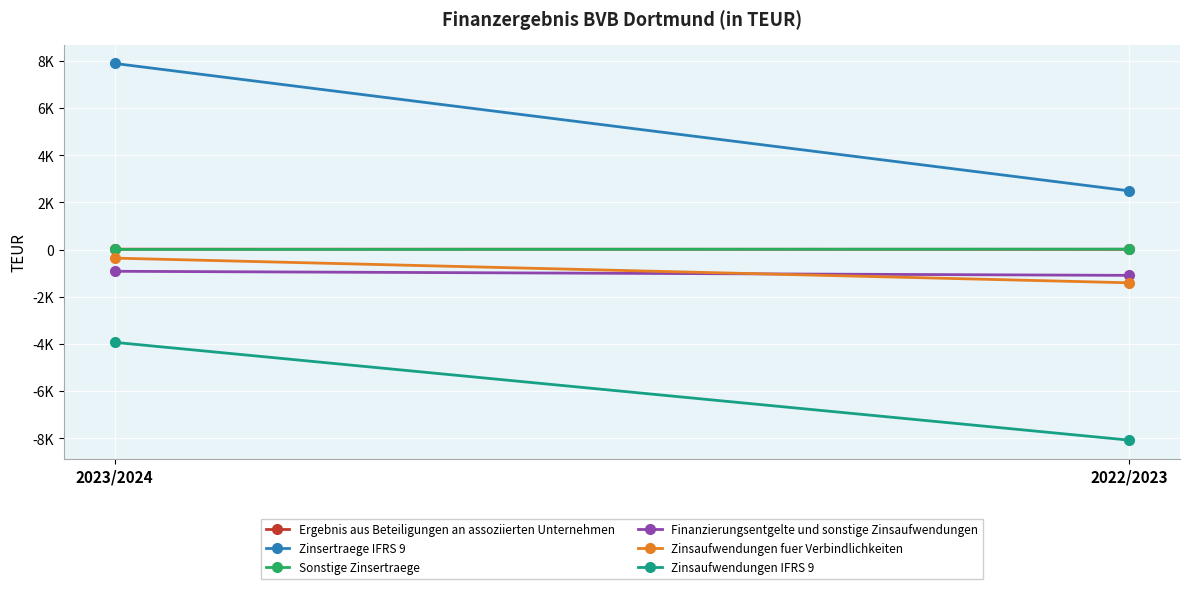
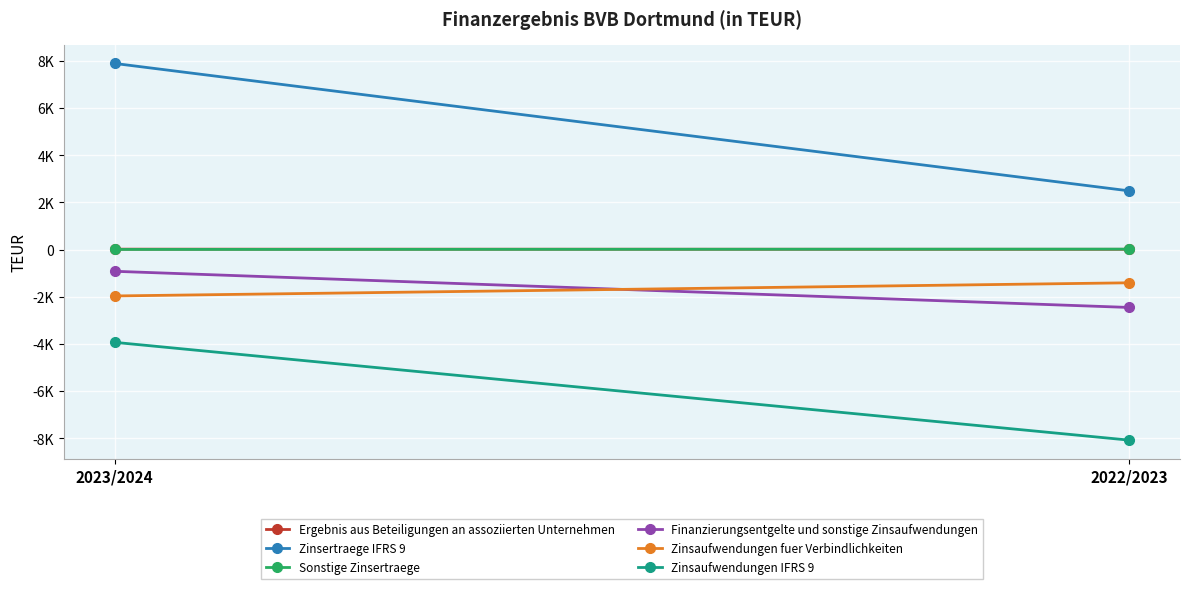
  {
    "Zinsertraege IFRS 9": {
      "2023/2024": 7900,
      "2022/2023": 2500
    },
    "Finanzierungsentgelte und sonstige Zinsaufwendungen": {
      "2023/2024": -900,
-     "2022/2023": -1100
+     "2022/2023": -2500
    },
    "Zinsaufwendungen fuer Verbindlichkeiten": {
-     "2023/2024": -400,
+     "2023/2024": -2000,
      "2022/2023": -1400
    }
  }
